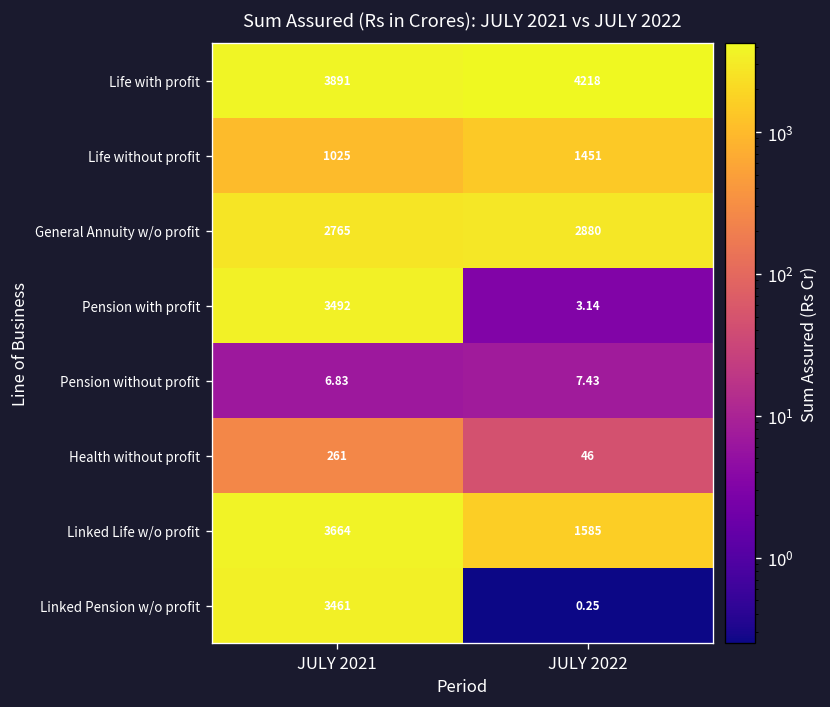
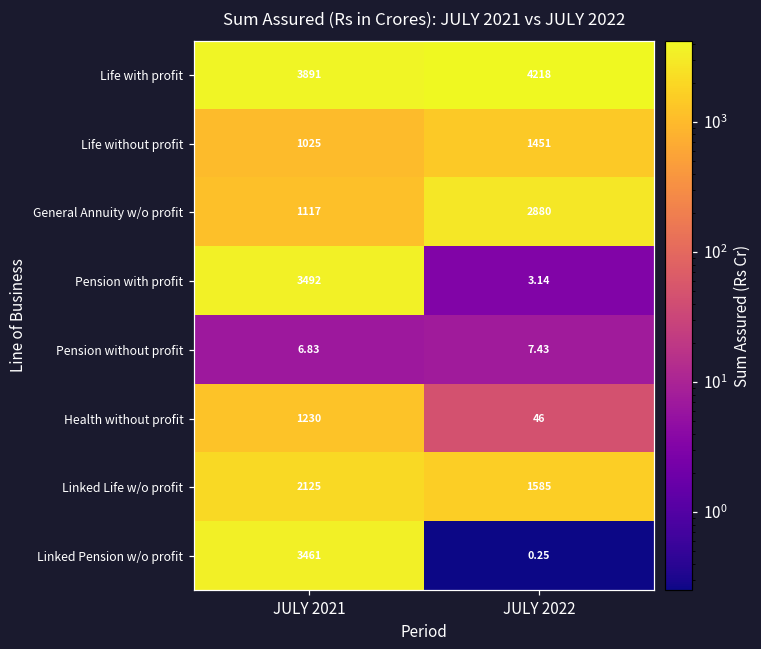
  {
    "Life with profit": {
      "JULY 2021": 3891,
      "JULY 2022": 4218
    },
    "Life without profit": {
      "JULY 2021": 1025,
      "JULY 2022": 1451
    },
    "General Annuity w/o profit": {
-     "JULY 2021": 2765,
+     "JULY 2021": 1117,
      "JULY 2022": 2880
    },
    "Pension with profit": {
      "JULY 2021": 3492,
      "JULY 2022": 3.14
    },
    "Pension without profit": {
      "JULY 2021": 6.83,
      "JULY 2022": 7.43
    },
    "Health without profit": {
-     "JULY 2021": 261,
+     "JULY 2021": 1230,
      "JULY 2022": 46
    },
    "Linked Life w/o profit": {
-     "JULY 2021": 3664,
+     "JULY 2021": 2125,
      "JULY 2022": 1585
    },
    "Linked Pension w/o profit": {
      "JULY 2021": 3461,
      "JULY 2022": 0.25
    }
  }
